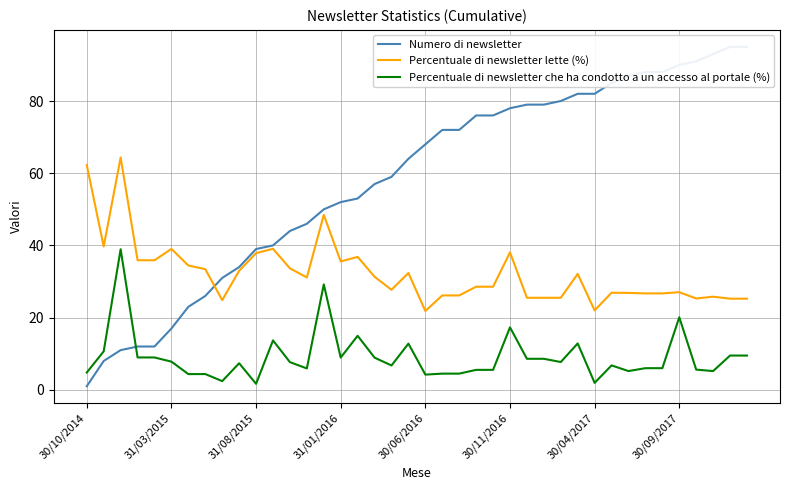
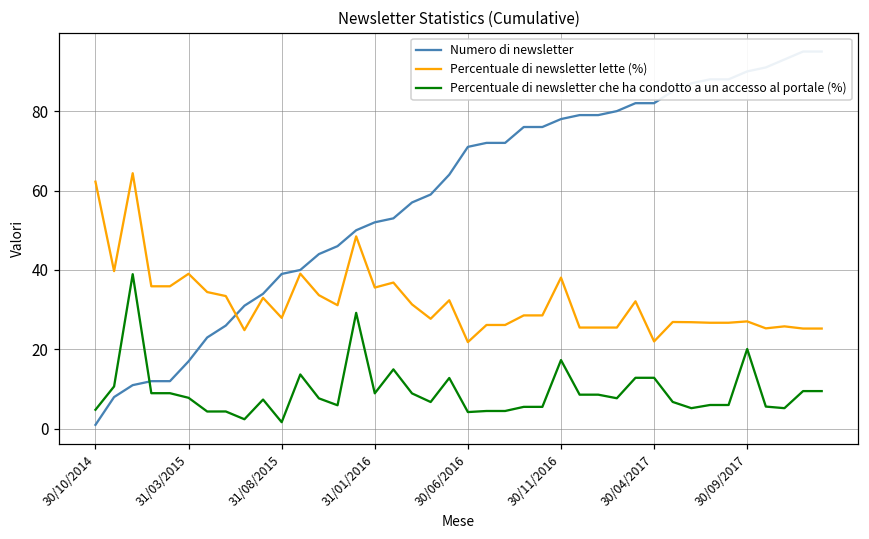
  {
    "Numero di newsletter": {
      "30/10/2014": 1,
      "31/03/2015": 17,
      "31/08/2015": 39,
      "31/01/2016": 52,
-     "30/06/2016": 68,
+     "30/06/2016": 71,
      "30/11/2016": 78,
      "30/04/2017": 82
    },
    "Percentuale di newsletter lette (%)": {
      "30/10/2014": 62,
      "31/03/2015": 39,
-     "31/08/2015": 38,
+     "31/08/2015": 28,
      "31/01/2016": 36,
      "30/06/2016": 22,
      "30/11/2016": 38,
      "30/04/2017": 22,
      "30/09/2017": 27
    },
    "Percentuale di newsletter che ha condotto a un accesso al portale (%)": {
      "30/10/2014": 5,
      "31/03/2015": 8,
      "31/08/2015": 2,
      "31/01/2016": 9,
      "30/06/2016": 4,
      "30/11/2016": 17,
-     "30/04/2017": 2,
+     "30/04/2017": 13,
      "30/09/2017": 20
    }
  }
